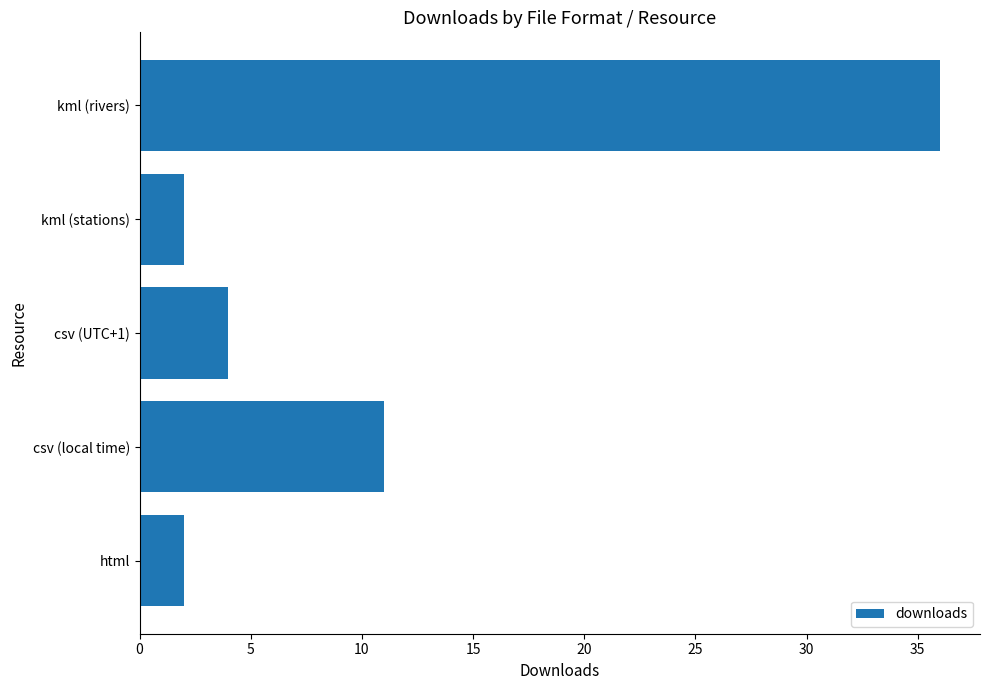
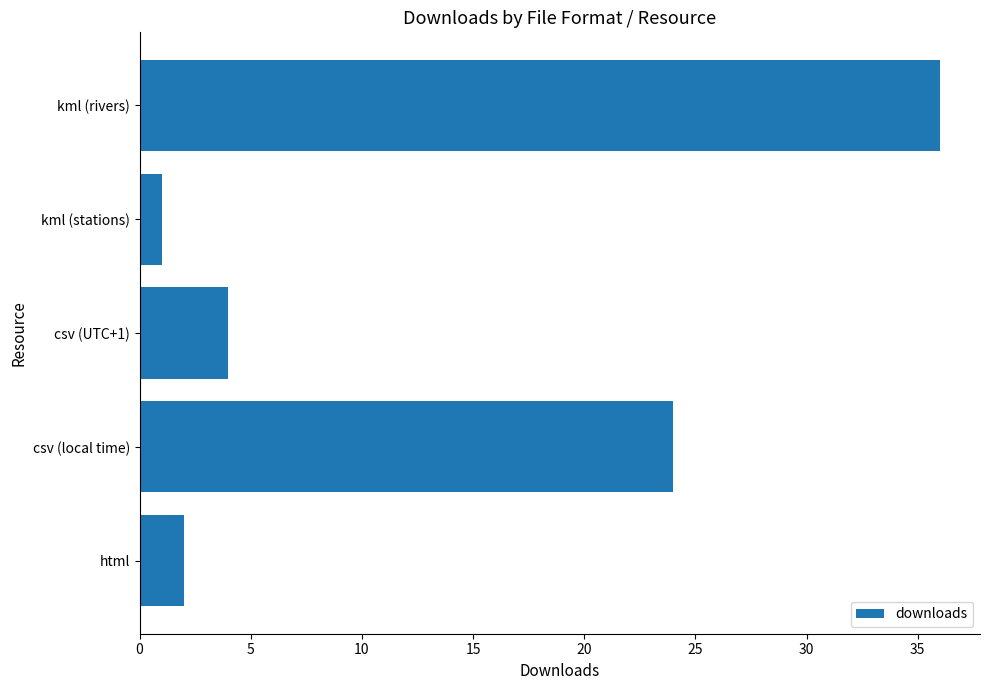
  {
    "kml (rivers)": 36,
-   "kml (stations)": 2,
+   "kml (stations)": 1,
    "csv (UTC+1)": 4,
-   "csv (local time)": 11,
+   "csv (local time)": 24,
    "html": 2
  }
